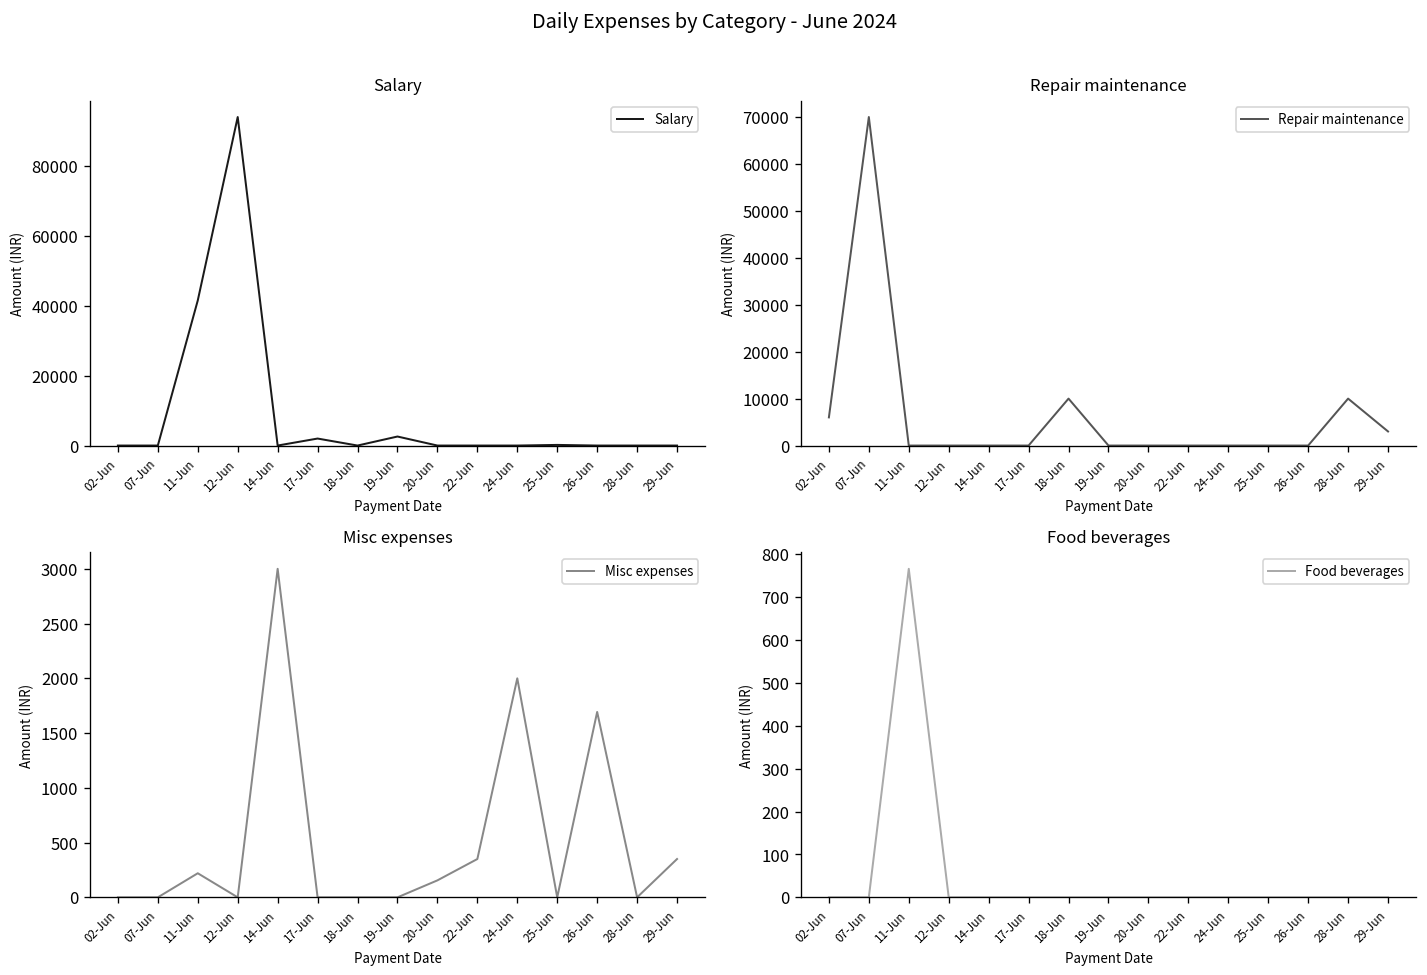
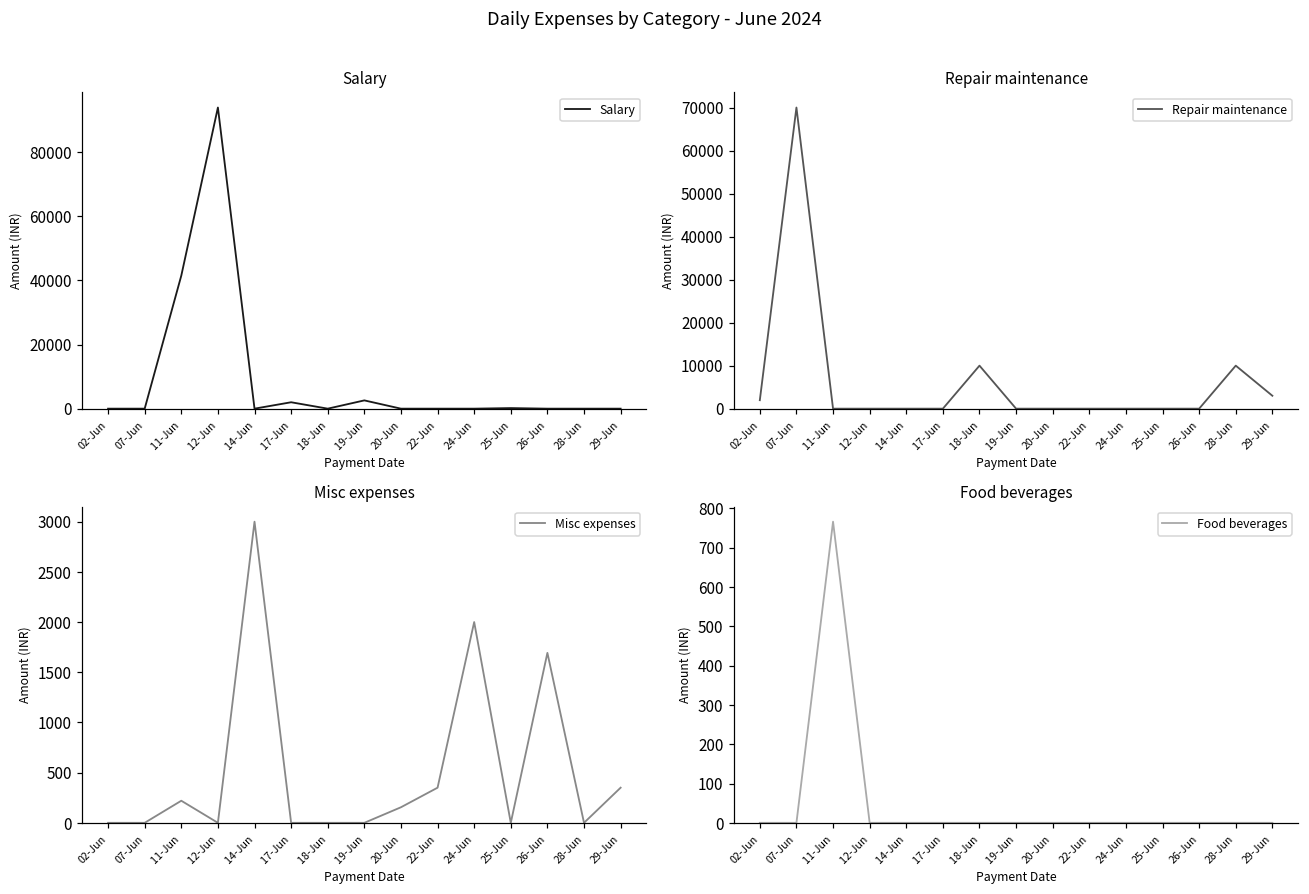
  {
    "Salary": {
      "02-Jun": 0,
      "07-Jun": 0,
      "11-Jun": 41000,
      "12-Jun": 94000,
      "14-Jun": 0,
      "17-Jun": 2000,
      "18-Jun": 0,
      "19-Jun": 3000,
      "20-Jun": 0,
      "22-Jun": 0,
      "24-Jun": 0,
      "25-Jun": 0,
      "26-Jun": 0,
      "28-Jun": 0,
      "29-Jun": 0
    },
    "Repair maintenance": {
-     "02-Jun": 6000,
+     "02-Jun": 2000,
      "07-Jun": 70000,
      "11-Jun": 0,
      "12-Jun": 0,
      "14-Jun": 0,
      "17-Jun": 0,
      "18-Jun": 10000,
      "19-Jun": 0,
      "20-Jun": 0,
      "22-Jun": 0,
      "24-Jun": 0,
      "25-Jun": 0,
      "26-Jun": 0,
      "28-Jun": 10000,
      "29-Jun": 3000
    },
    "Misc expenses": {
      "02-Jun": 0,
      "07-Jun": 0,
      "11-Jun": 200,
      "12-Jun": 0,
      "14-Jun": 3000,
      "17-Jun": 0,
      "18-Jun": 0,
      "19-Jun": 0,
      "20-Jun": 200,
      "22-Jun": 400,
      "24-Jun": 2000,
      "25-Jun": 0,
      "26-Jun": 1700,
      "28-Jun": 0,
      "29-Jun": 400
    },
    "Food beverages": {
      "02-Jun": 0,
      "07-Jun": 0,
      "11-Jun": 770,
      "12-Jun": 0,
      "14-Jun": 0,
      "17-Jun": 0,
      "18-Jun": 0,
      "19-Jun": 0,
      "20-Jun": 0,
      "22-Jun": 0,
      "24-Jun": 0,
      "25-Jun": 0,
      "26-Jun": 0,
      "28-Jun": 0,
      "29-Jun": 0
    }
  }
